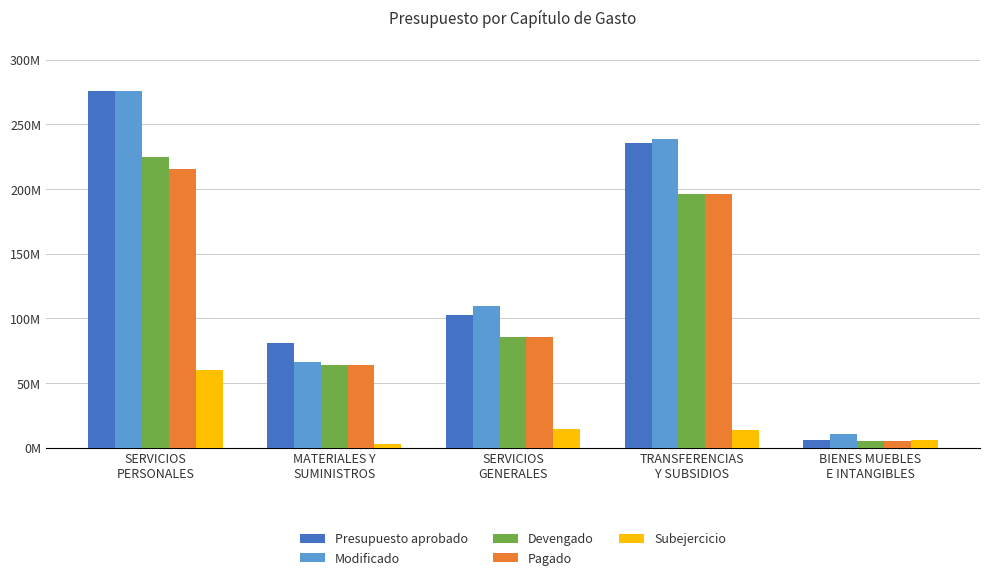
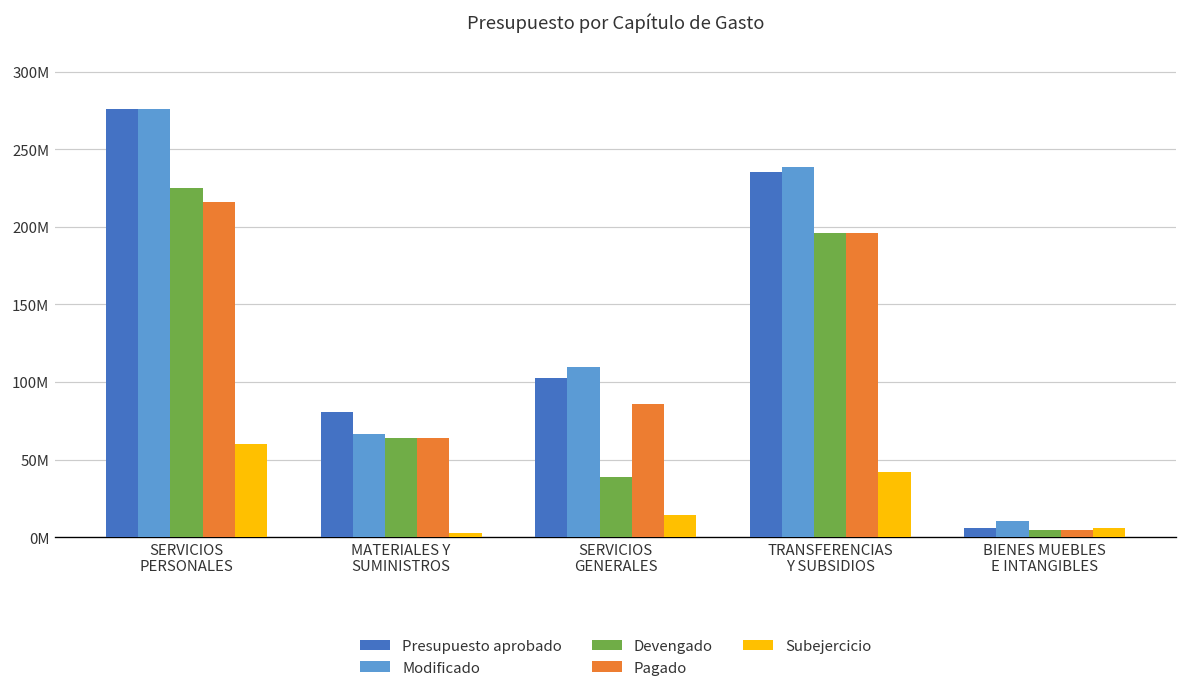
  {
    "Devengado": {
      "SERVICIOS PERSONALES": 225000000,
      "MATERIALES Y SUMINISTROS": 64000000,
-     "SERVICIOS GENERALES": 86000000,
+     "SERVICIOS GENERALES": 39000000,
      "TRANSFERENCIAS Y SUBSIDIOS": 196000000,
      "BIENES MUEBLES E INTANGIBLES": 5000000
    },
    "Pagado": {
      "SERVICIOS PERSONALES": 216000000,
      "MATERIALES Y SUMINISTROS": 64000000,
      "SERVICIOS GENERALES": 86000000,
      "TRANSFERENCIAS Y SUBSIDIOS": 196000000,
      "BIENES MUEBLES E INTANGIBLES": 5000000
    },
    "Subejercicio": {
      "SERVICIOS PERSONALES": 60000000,
      "MATERIALES Y SUMINISTROS": 3000000,
      "SERVICIOS GENERALES": 15000000,
-     "TRANSFERENCIAS Y SUBSIDIOS": 13000000,
+     "TRANSFERENCIAS Y SUBSIDIOS": 42000000,
      "BIENES MUEBLES E INTANGIBLES": 6000000
    }
  }
